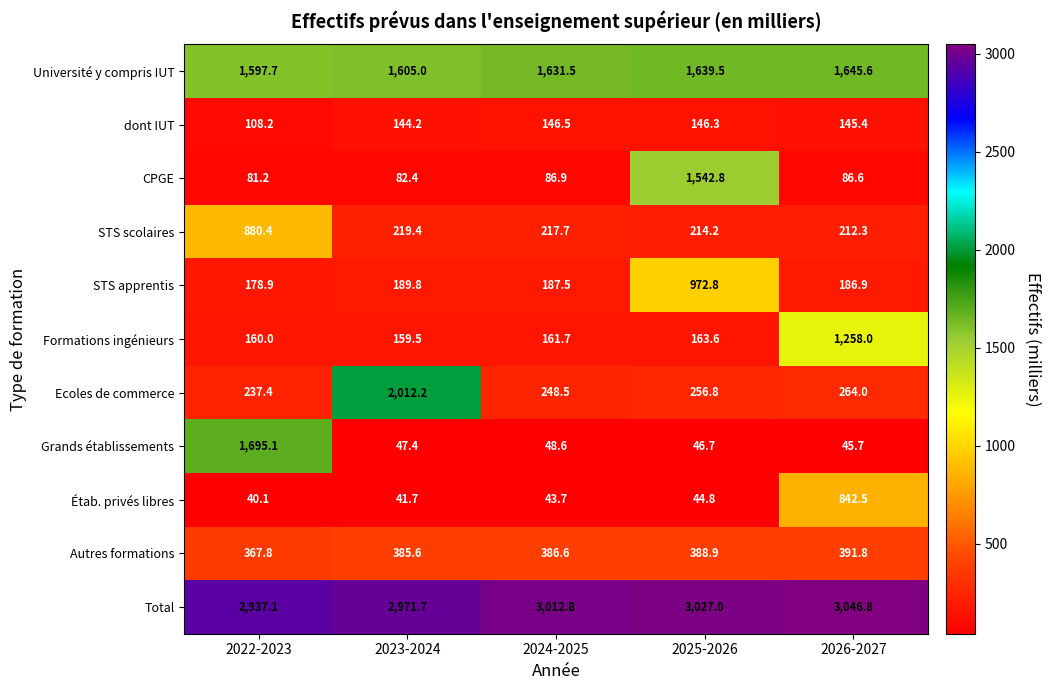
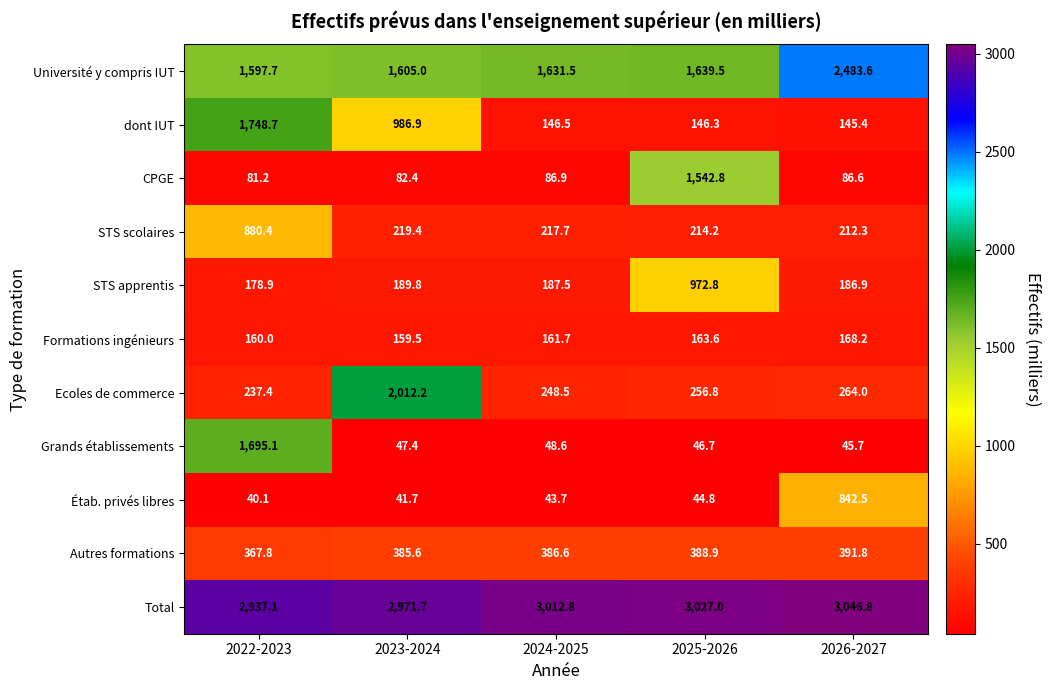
  {
    "Université y compris IUT": {
      "2022-2023": "1,597.7",
      "2023-2024": "1,605.0",
      "2024-2025": "1,631.5",
      "2025-2026": "1,639.5",
-     "2026-2027": "1,645.6"
+     "2026-2027": "2,483.6"
    },
    "dont IUT": {
-     "2022-2023": "108.2",
-     "2023-2024": "144.2",
+     "2022-2023": "1,748.7",
+     "2023-2024": "986.9",
      "2024-2025": "146.5",
      "2025-2026": "146.3",
      "2026-2027": "145.4"
    },
    "CPGE": {
      "2022-2023": "81.2",
      "2023-2024": "82.4",
      "2024-2025": "86.9",
      "2025-2026": "1,542.8",
      "2026-2027": "86.6"
    },
    "STS scolaires": {
      "2022-2023": "880.4",
      "2023-2024": "219.4",
      "2024-2025": "217.7",
      "2025-2026": "214.2",
      "2026-2027": "212.3"
    },
    "STS apprentis": {
      "2022-2023": "178.9",
      "2023-2024": "189.8",
      "2024-2025": "187.5",
      "2025-2026": "972.8",
      "2026-2027": "186.9"
    },
    "Formations ingénieurs": {
      "2022-2023": "160.0",
      "2023-2024": "159.5",
      "2024-2025": "161.7",
      "2025-2026": "163.6",
-     "2026-2027": "1,258.0"
+     "2026-2027": "168.2"
    },
    "Ecoles de commerce": {
      "2022-2023": "237.4",
      "2023-2024": "2,012.2",
      "2024-2025": "248.5",
      "2025-2026": "256.8",
      "2026-2027": "264.0"
    },
    "Grands établissements": {
      "2022-2023": "1,695.1",
      "2023-2024": "47.4",
      "2024-2025": "48.6",
      "2025-2026": "46.7",
      "2026-2027": "45.7"
    },
    "Étab. privés libres": {
      "2022-2023": "40.1",
      "2023-2024": "41.7",
      "2024-2025": "43.7",
      "2025-2026": "44.8",
      "2026-2027": "842.5"
    },
    "Autres formations": {
      "2022-2023": "367.8",
      "2023-2024": "385.6",
      "2024-2025": "386.6",
      "2025-2026": "388.9",
      "2026-2027": "391.8"
    },
    "Total": {
      "2022-2023": "2,937.1",
      "2023-2024": "2,971.7",
      "2024-2025": "3,012.8",
      "2025-2026": "3,027.0",
      "2026-2027": "3,046.8"
    }
  }
